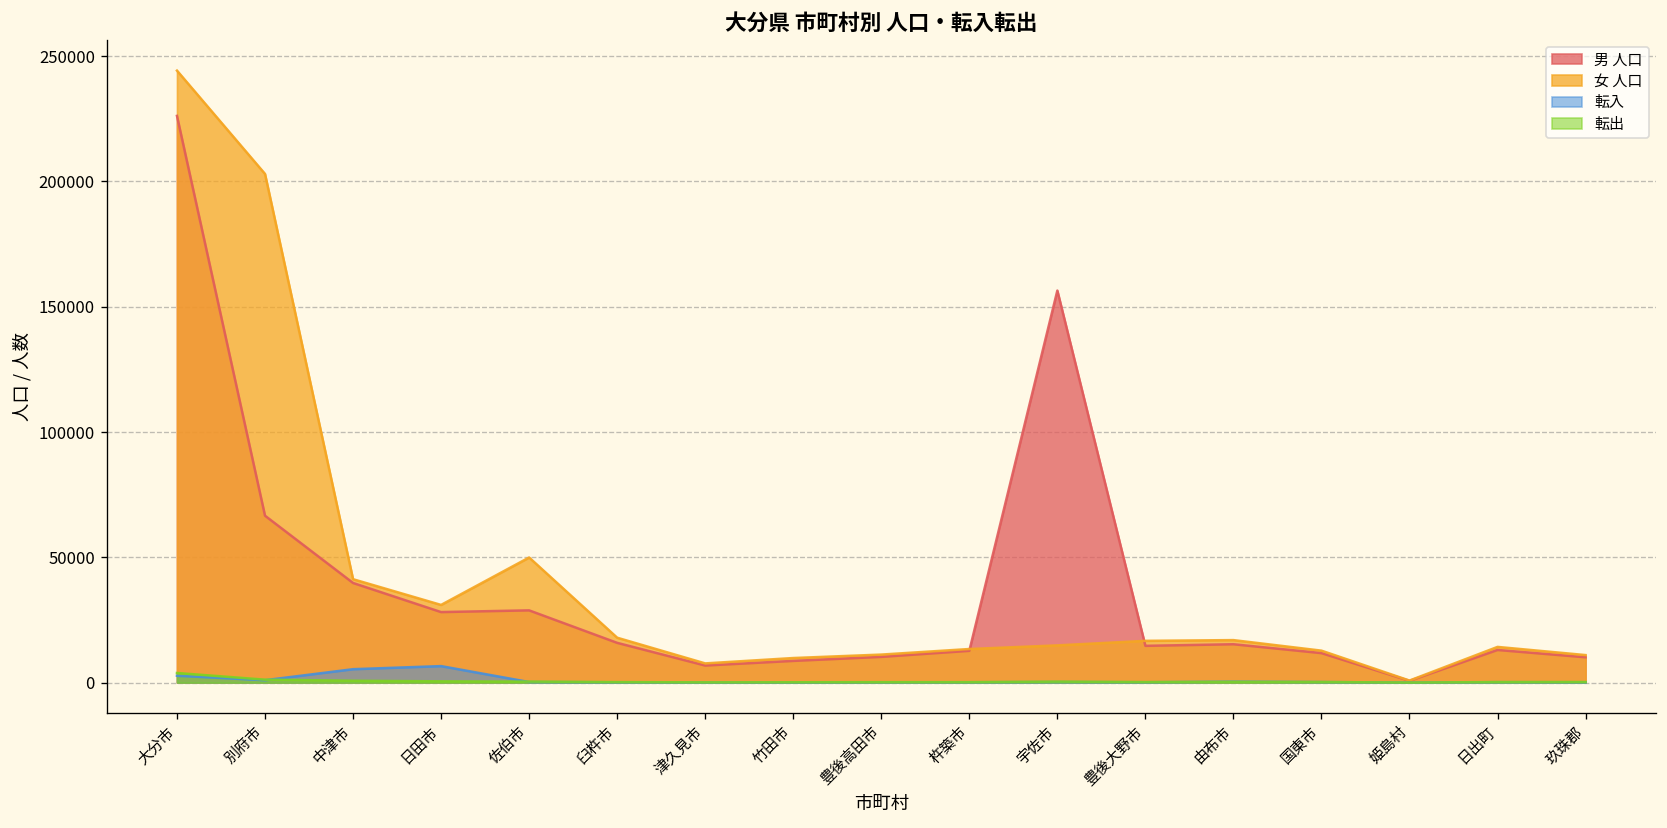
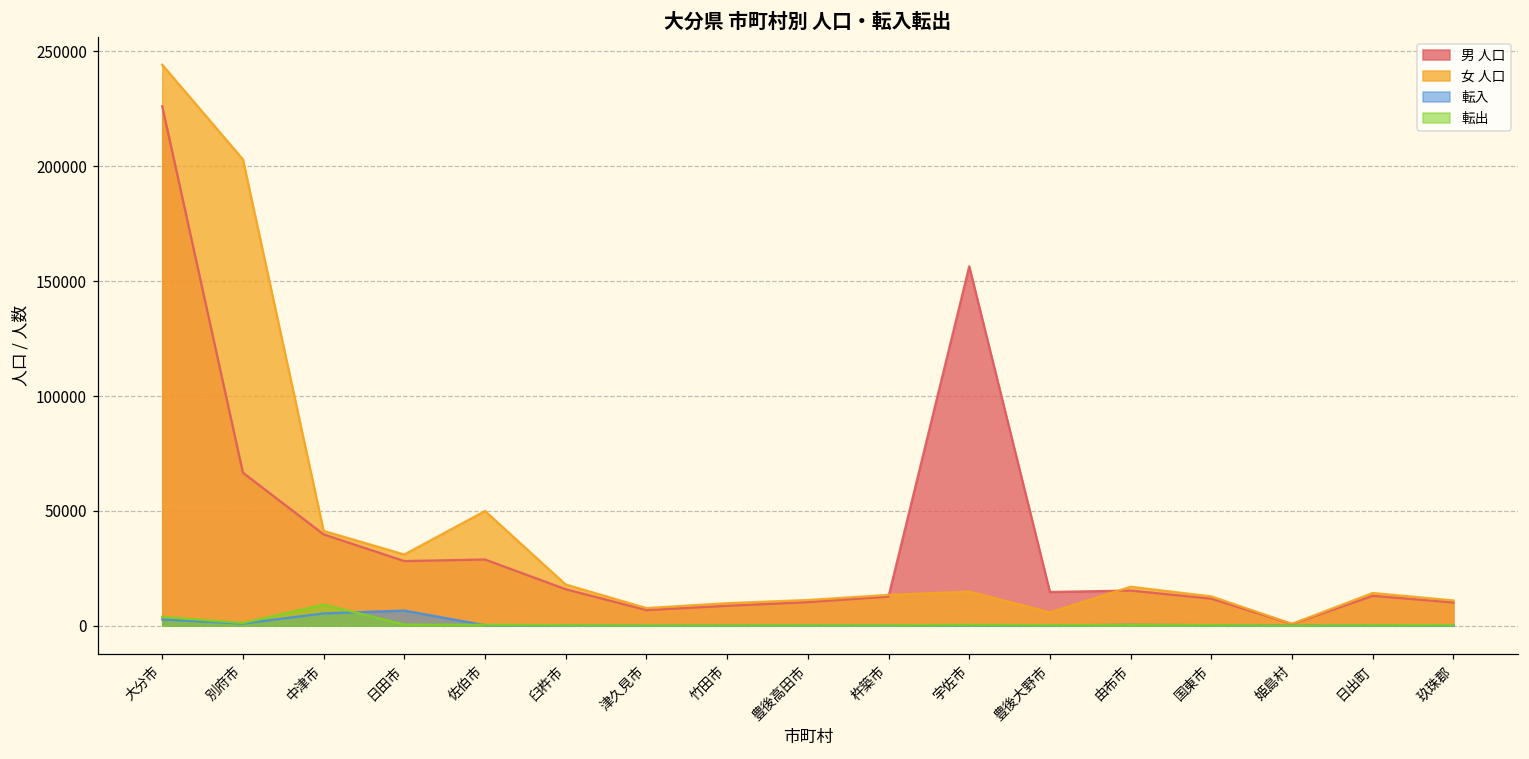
  {
    "男 人口": {
      "大分市": 226000,
      "別府市": 67000,
      "中津市": 40000,
      "日田市": 28000,
      "佐伯市": 29000,
      "臼杵市": 16000,
      "宇佐市": 156000,
      "豊後大野市": 15000,
      "由布市": 15000
    },
    "女 人口": {
      "大分市": 244000,
      "別府市": 203000,
      "中津市": 41000,
      "日田市": 31000,
      "佐伯市": 50000,
      "臼杵市": 18000,
      "宇佐市": 15000,
-     "豊後大野市": 17000,
+     "豊後大野市": 6000,
      "由布市": 17000
    },
    "転入": {
      "中津市": 5000,
      "日田市": 7000
    },
    "転出": {
-     "中津市": 1000,
+     "中津市": 9000,
      "日田市": 1000
    }
  }
